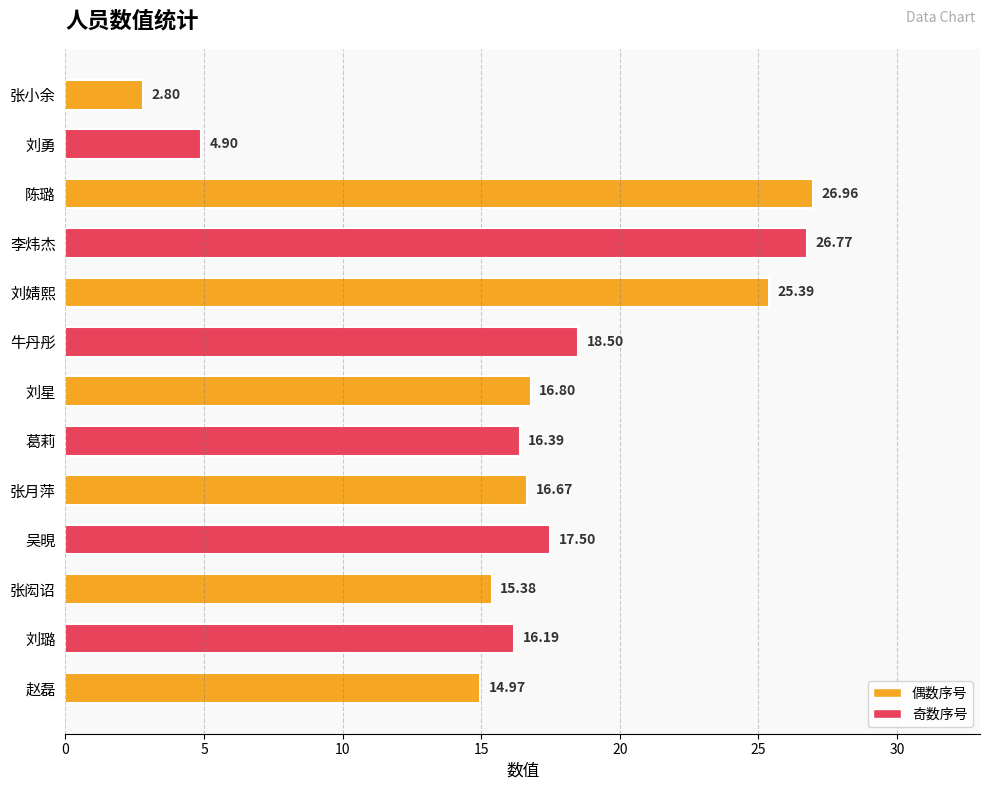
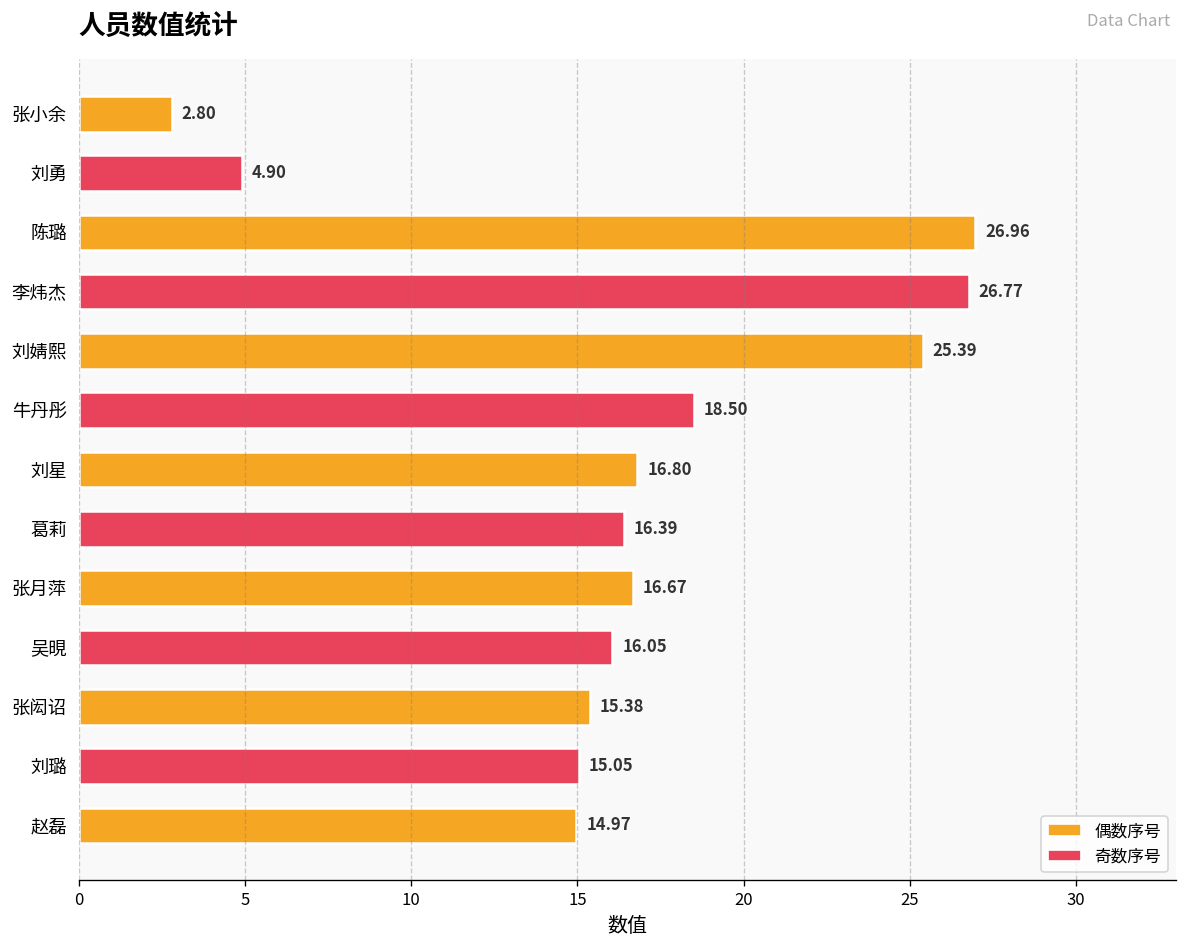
  {
    "张小余": 2.80,
    "刘勇": 4.90,
    "陈璐": 26.96,
    "李炜杰": 26.77,
    "刘婧熙": 25.39,
    "牛丹彤": 18.50,
    "刘星": 16.80,
    "葛莉": 16.39,
    "张月萍": 16.67,
-   "吴晛": 17.50,
+   "吴晛": 16.05,
    "张闳诏": 15.38,
-   "刘璐": 16.19,
+   "刘璐": 15.05,
    "赵磊": 14.97
  }
